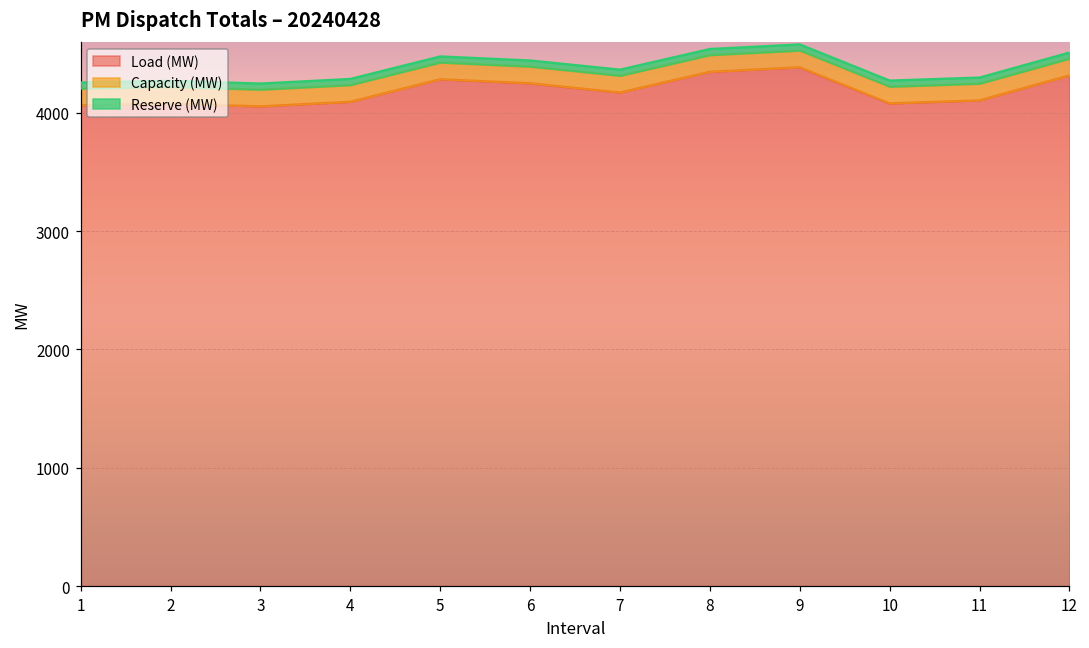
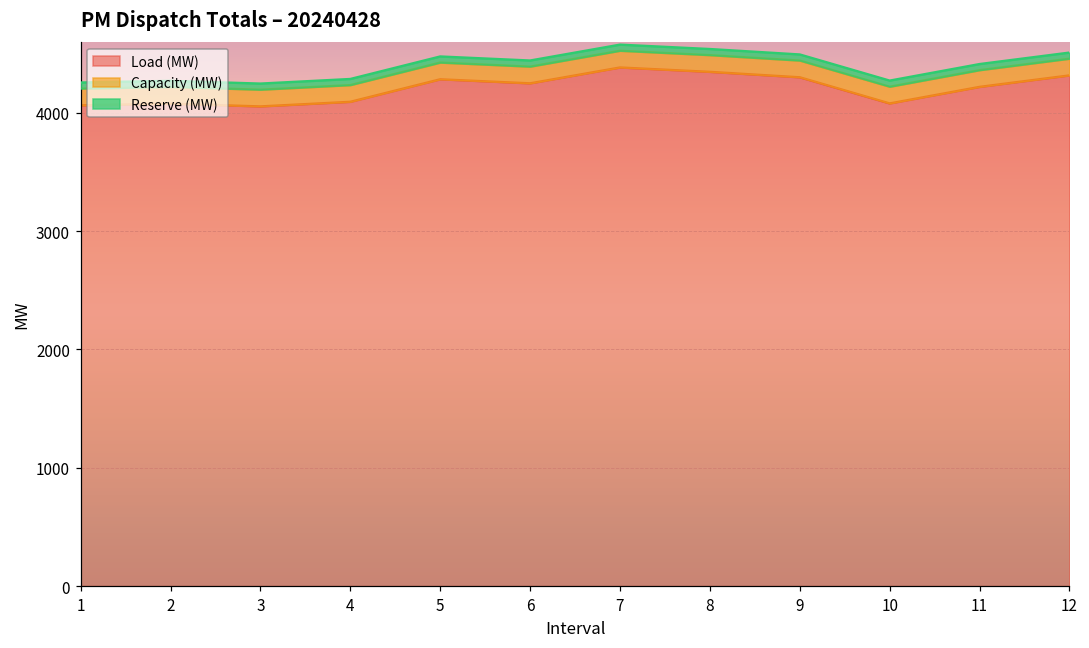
  {
    "Load (MW)": {
      "1": 4060,
      "3": 4050,
      "4": 4090,
      "5": 4280,
      "6": 4250,
-     "7": 4170,
+     "7": 4380,
      "8": 4350,
-     "9": 4380,
+     "9": 4300,
      "10": 4080,
-     "11": 4100,
+     "11": 4220,
      "12": 4320
    },
    "Capacity (MW)": {
      "1": 140,
      "3": 140,
      "4": 140,
      "5": 140,
      "6": 140,
      "7": 140,
      "8": 140,
      "9": 140,
      "10": 140,
      "11": 140,
      "12": 140
    },
    "Reserve (MW)": {
      "1": 50,
      "3": 50,
      "4": 50,
      "5": 50,
      "6": 50,
      "7": 50,
      "8": 50,
      "9": 50,
      "10": 50,
      "11": 50,
      "12": 50
    }
  }
